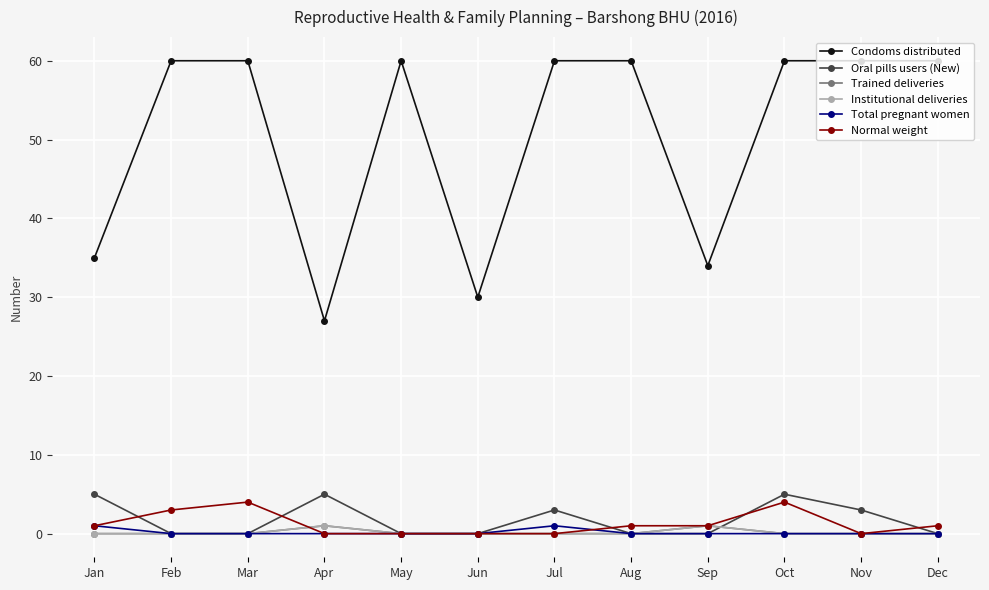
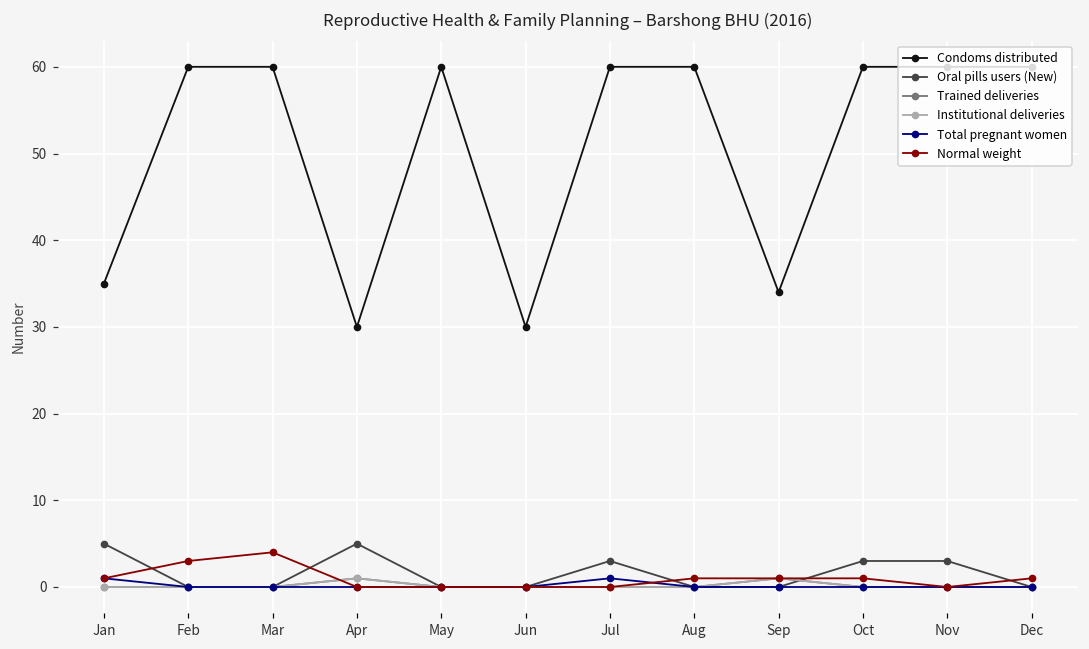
  {
    "Condoms distributed": {
      "Jan": 35,
      "Feb": 60,
      "Mar": 60,
-     "Apr": 27,
+     "Apr": 30,
      "May": 60,
      "Jun": 30,
      "Jul": 60,
      "Aug": 60,
      "Sep": 34,
      "Oct": 60
    },
    "Oral pills users (New)": {
      "Jan": 5,
      "Apr": 5,
      "Jul": 3,
-     "Oct": 5,
+     "Oct": 3,
      "Nov": 3
    },
    "Institutional deliveries": {
      "Jan": 0,
      "Apr": 1
    },
    "Total pregnant women": {
      "Jul": 1
    },
    "Normal weight": {
      "Feb": 3,
      "Mar": 4,
      "Aug": 1,
-     "Oct": 4,
+     "Oct": 1,
      "Dec": 1
    }
  }
